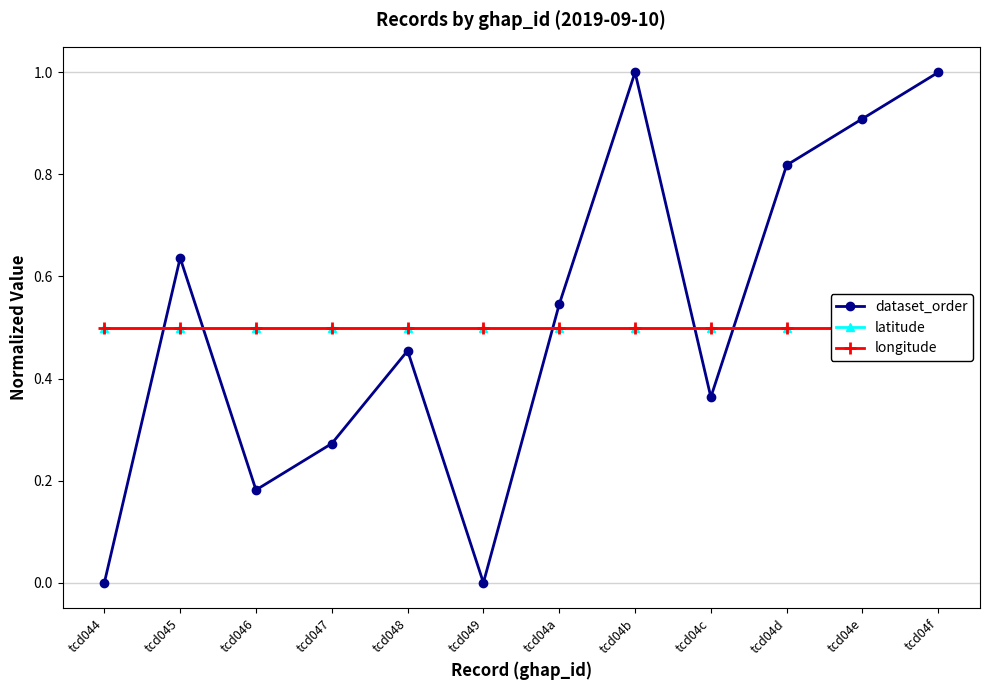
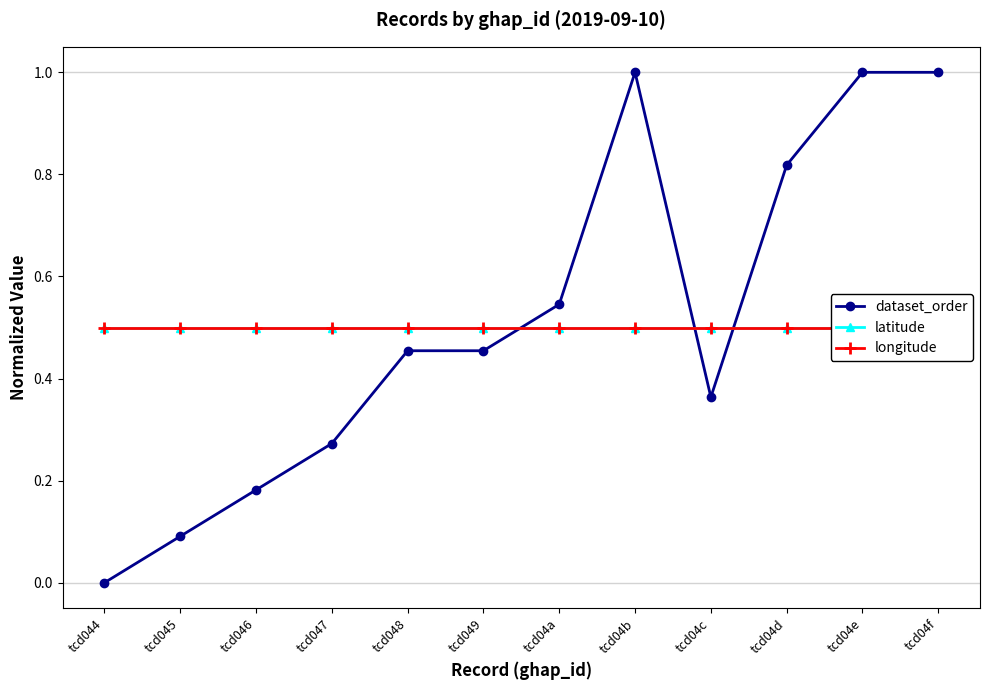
  {
    "dataset_order": {
      "tcd044": 0.00,
-     "tcd045": 0.64,
+     "tcd045": 0.09,
      "tcd046": 0.18,
      "tcd047": 0.27,
      "tcd048": 0.45,
-     "tcd049": 0.00,
+     "tcd049": 0.45,
      "tcd04a": 0.55,
      "tcd04b": 1.00,
      "tcd04c": 0.36,
      "tcd04d": 0.82,
-     "tcd04e": 0.91,
+     "tcd04e": 1.00,
      "tcd04f": 1.00
    },
    "longitude": {
      "tcd044": 0.50,
      "tcd045": 0.50,
      "tcd046": 0.50,
      "tcd047": 0.50,
      "tcd048": 0.50,
      "tcd049": 0.50,
      "tcd04a": 0.50,
      "tcd04b": 0.50,
      "tcd04c": 0.50,
      "tcd04d": 0.50
    }
  }
